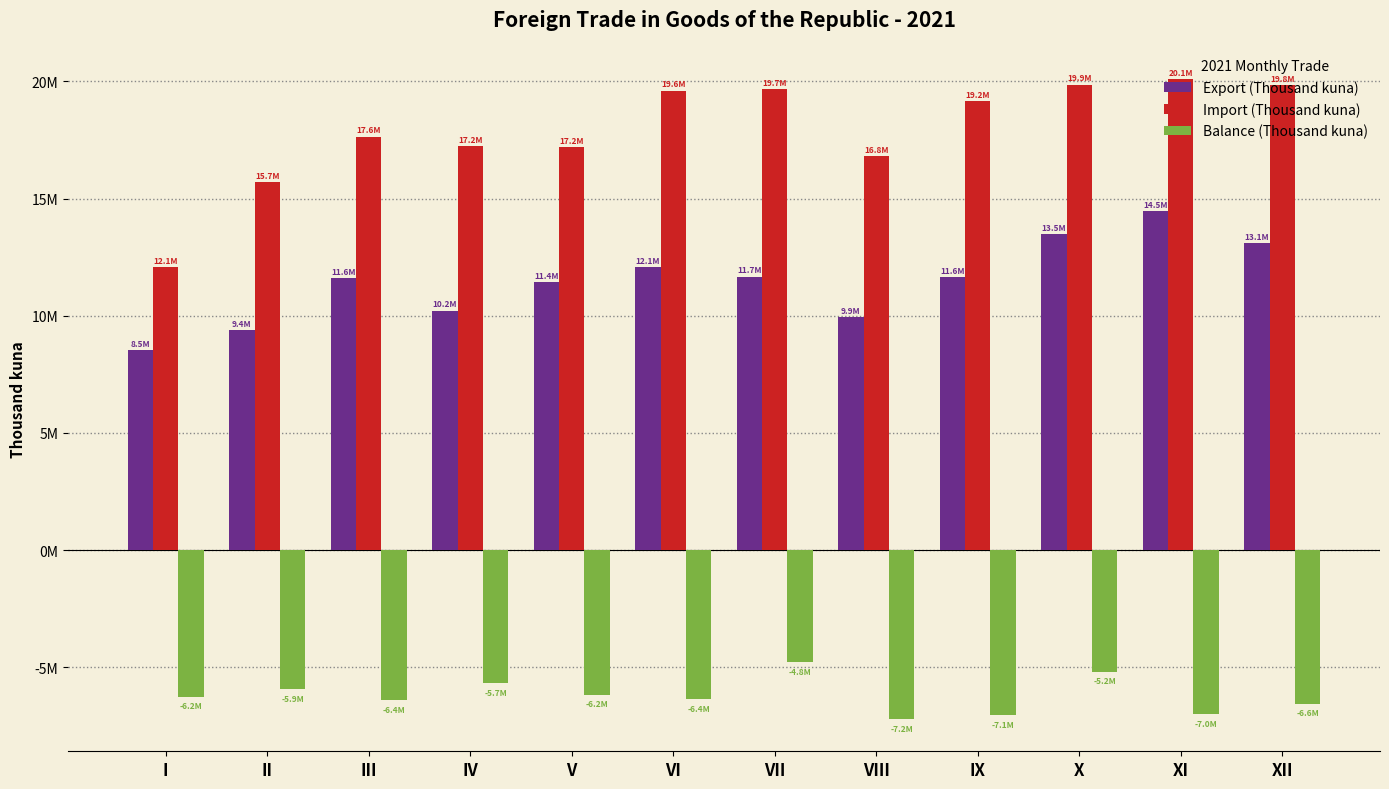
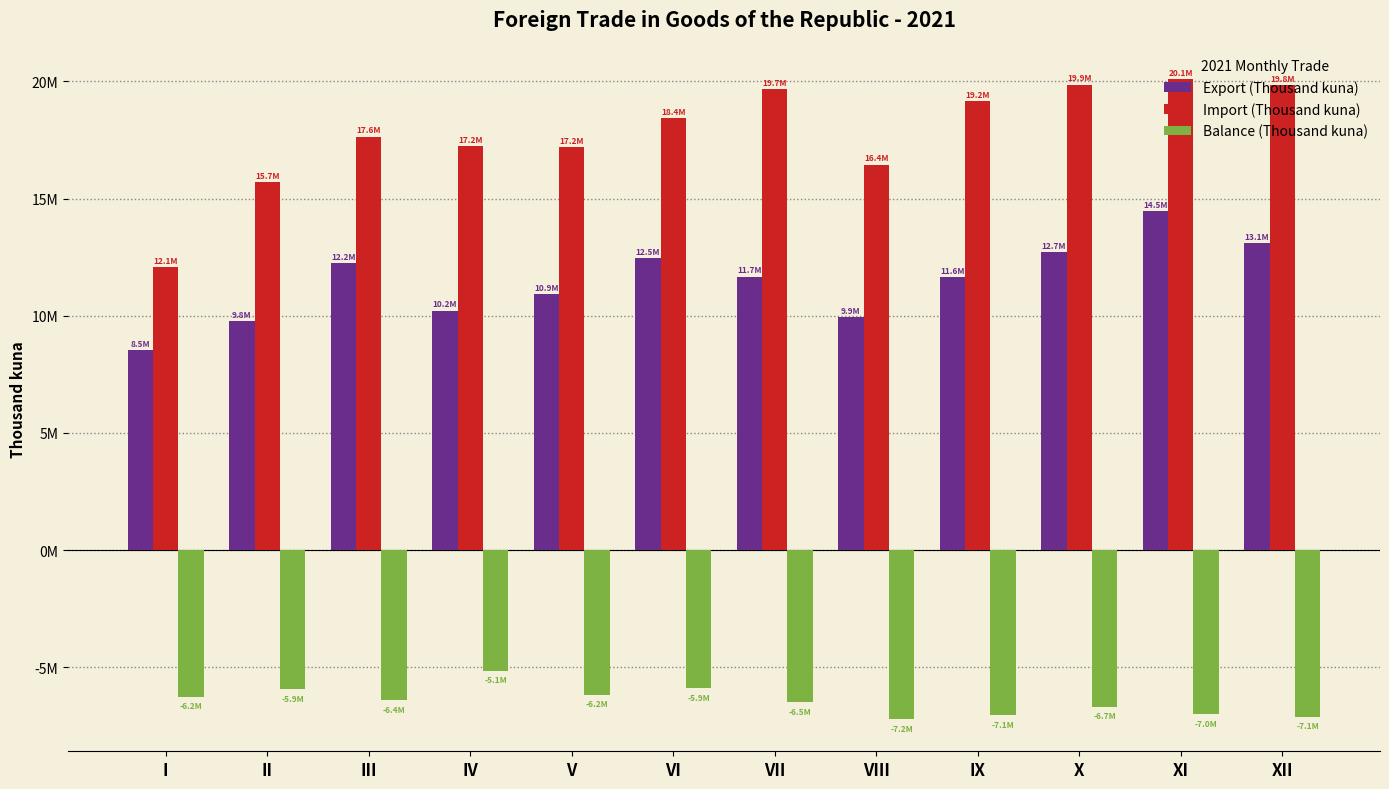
  {
    "Export (Thousand kuna)": {
      "I": "8.5M",
-     "II": "9.4M",
-     "III": "11.6M",
+     "II": "9.8M",
+     "III": "12.2M",
      "IV": "10.2M",
-     "V": "11.4M",
-     "VI": "12.1M",
+     "V": "10.9M",
+     "VI": "12.5M",
      "VII": "11.7M",
      "VIII": "9.9M",
      "IX": "11.6M",
-     "X": "13.5M",
+     "X": "12.7M",
      "XI": "14.5M",
      "XII": "13.1M"
    },
    "Import (Thousand kuna)": {
      "I": "12.1M",
      "II": "15.7M",
      "III": "17.6M",
      "IV": "17.2M",
      "V": "17.2M",
-     "VI": "19.6M",
+     "VI": "18.4M",
      "VII": "19.7M",
-     "VIII": "16.8M",
+     "VIII": "16.4M",
      "IX": "19.2M",
      "X": "19.9M",
      "XI": "20.1M",
      "XII": "19.8M"
    },
    "Balance (Thousand kuna)": {
      "I": "-6.2M",
      "II": "-5.9M",
      "III": "-6.4M",
-     "IV": "-5.7M",
+     "IV": "-5.1M",
      "V": "-6.2M",
-     "VI": "-6.4M",
-     "VII": "-4.8M",
+     "VI": "-5.9M",
+     "VII": "-6.5M",
      "VIII": "-7.2M",
      "IX": "-7.1M",
-     "X": "-5.2M",
+     "X": "-6.7M",
      "XI": "-7.0M",
-     "XII": "-6.6M"
+     "XII": "-7.1M"
    }
  }
